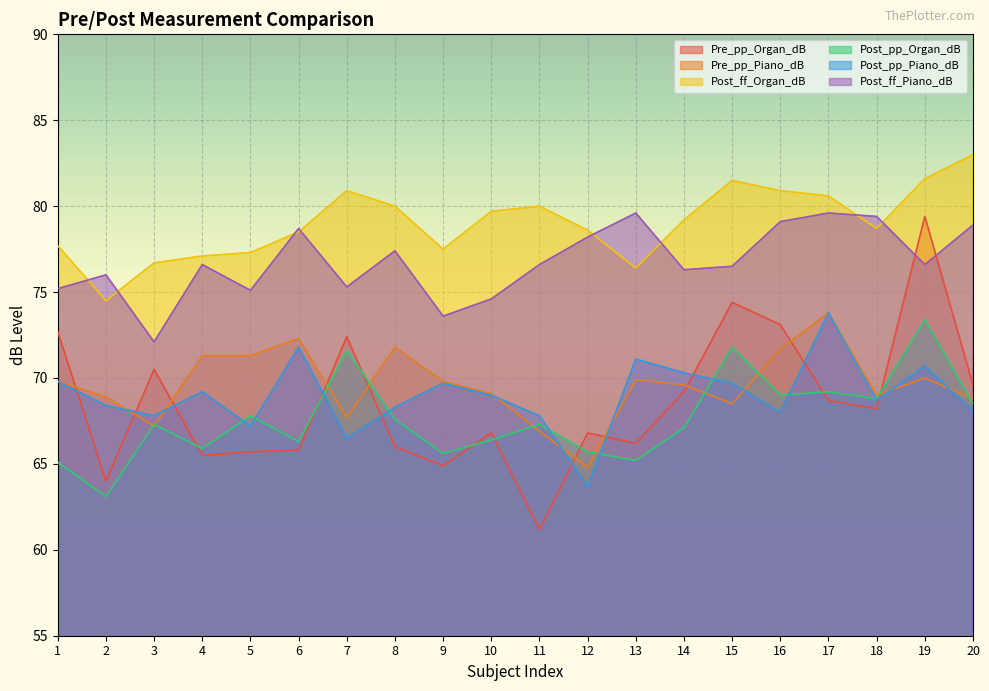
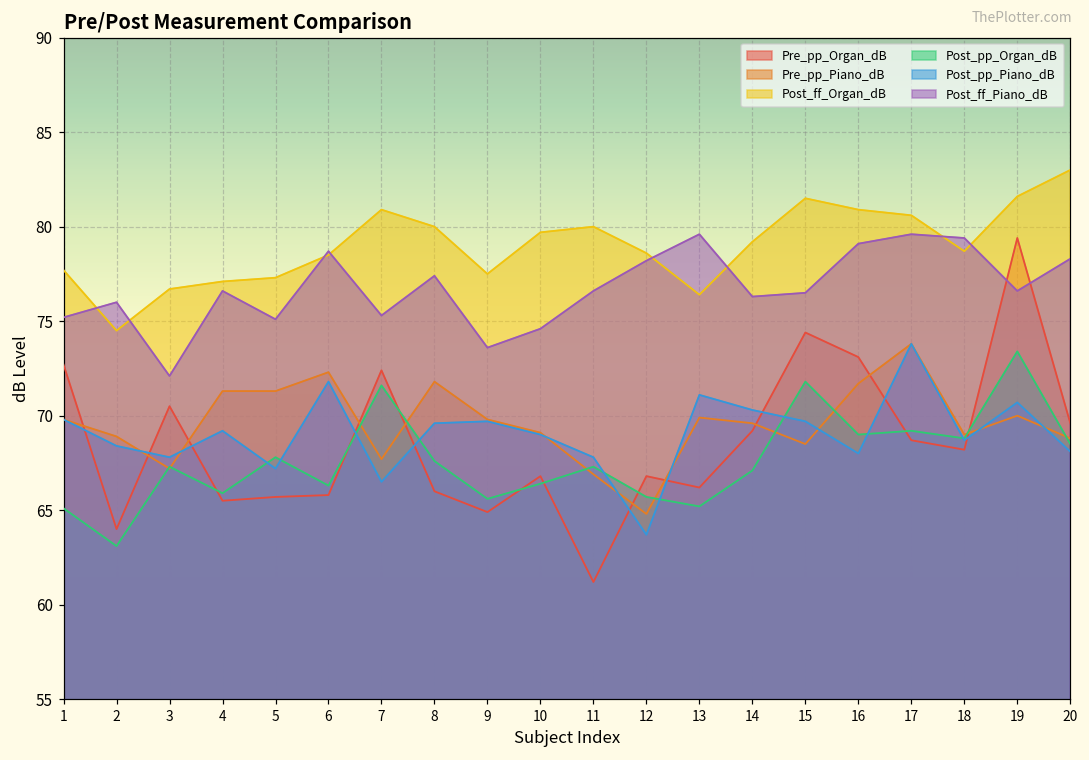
  {
    "Post_ff_Organ_dB": {
      "1": 77.7,
      "2": 74.5,
      "3": 76.7,
      "4": 77.1,
      "5": 77.3,
      "6": 78.5,
      "7": 80.9,
      "8": 80.0,
      "9": 77.5,
      "10": 79.7,
      "11": 80.0,
      "12": 78.6,
      "13": 76.4,
      "14": 79.2,
      "15": 81.5,
      "16": 80.9,
      "17": 80.6,
      "18": 78.7,
      "19": 81.6,
      "20": 83.0
    },
    "Post_pp_Organ_dB": {
      "1": 65.1,
      "2": 63.1,
      "4": 65.9,
      "5": 67.8,
      "6": 66.3,
      "7": 71.6,
      "8": 67.6,
      "9": 65.6,
      "10": 66.4,
      "11": 67.3,
      "12": 65.7,
      "13": 65.2,
      "14": 67.1,
      "15": 71.8,
      "16": 69.0,
      "17": 69.2,
      "19": 73.4,
      "20": 68.5
    },
    "Post_pp_Piano_dB": {
      "2": 68.4,
      "3": 67.8,
      "4": 69.2,
      "5": 67.2,
      "6": 71.8,
      "7": 66.5,
-     "8": 68.3,
+     "8": 69.6,
      "11": 67.8,
      "12": 63.7,
      "13": 71.1,
      "14": 70.3,
      "15": 69.7,
      "16": 68.0,
      "19": 70.7,
      "20": 68.1
    },
    "Post_ff_Piano_dB": {
      "1": 75.2,
      "2": 76.0,
      "3": 72.1,
      "4": 76.6,
      "5": 75.1,
      "6": 78.7,
      "7": 75.3,
      "8": 77.4,
      "9": 73.6,
      "10": 74.6,
      "11": 76.6,
      "12": 78.2,
      "13": 79.6,
      "14": 76.3,
      "15": 76.5,
      "16": 79.1,
      "17": 79.6,
      "18": 79.4,
      "19": 76.6,
-     "20": 78.9
+     "20": 78.3
    }
  }
